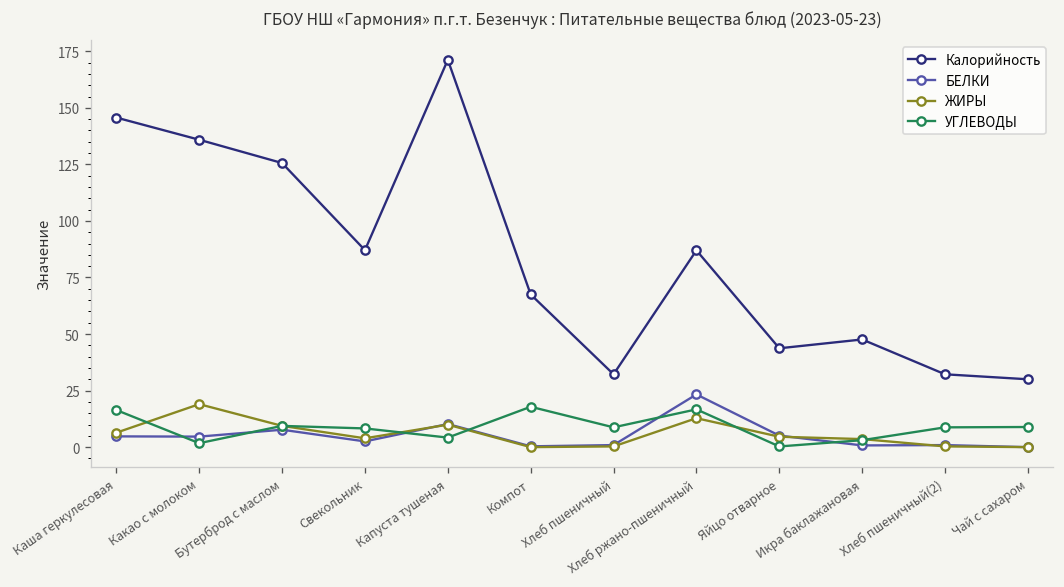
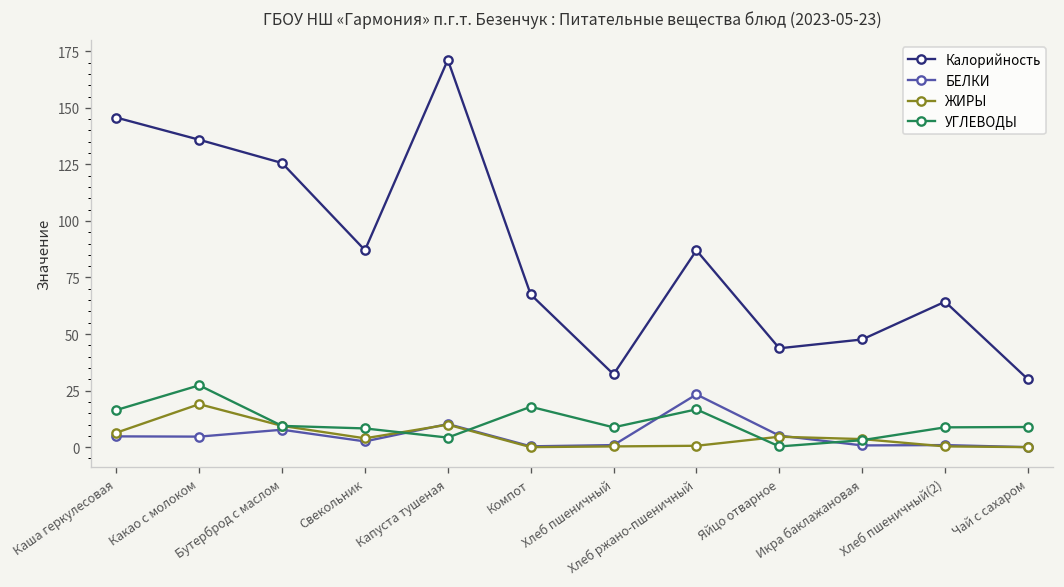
  {
    "Калорийность": {
      "Каша геркулесовая": 146,
      "Какао с молоком": 136,
      "Бутерброд с маслом": 126,
      "Свекольник": 87,
      "Капуста тушеная": 171,
      "Компот": 68,
      "Хлеб пшеничный": 32,
      "Хлеб ржано-пшеничный": 87,
      "Яйцо отварное": 44,
      "Икра баклажановая": 48,
-     "Хлеб пшеничный(2)": 32,
+     "Хлеб пшеничный(2)": 64,
      "Чай с сахаром": 30
    },
    "БЕЛКИ": {
      "Каша геркулесовая": 5,
      "Какао с молоком": 5,
      "Бутерброд с маслом": 8,
      "Свекольник": 3,
      "Хлеб ржано-пшеничный": 23,
      "Икра баклажановая": 1
    },
    "ЖИРЫ": {
      "Каша геркулесовая": 6,
      "Какао с молоком": 19,
      "Свекольник": 4,
-     "Хлеб ржано-пшеничный": 13
+     "Хлеб ржано-пшеничный": 1
    },
    "УГЛЕВОДЫ": {
      "Каша геркулесовая": 16,
-     "Какао с молоком": 2,
+     "Какао с молоком": 27,
      "Свекольник": 8,
      "Капуста тушеная": 4,
      "Компот": 18,
      "Хлеб пшеничный": 9,
      "Хлеб ржано-пшеничный": 17,
      "Яйцо отварное": 0,
      "Хлеб пшеничный(2)": 9,
      "Чай с сахаром": 9
    }
  }
